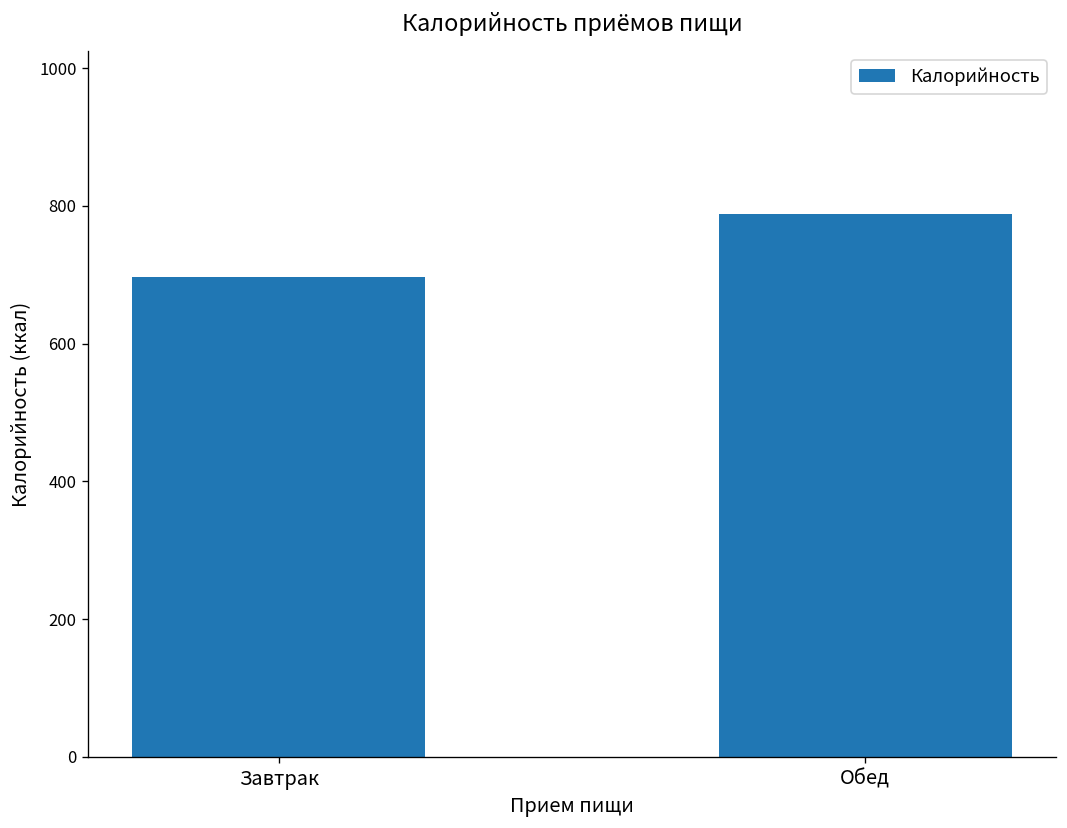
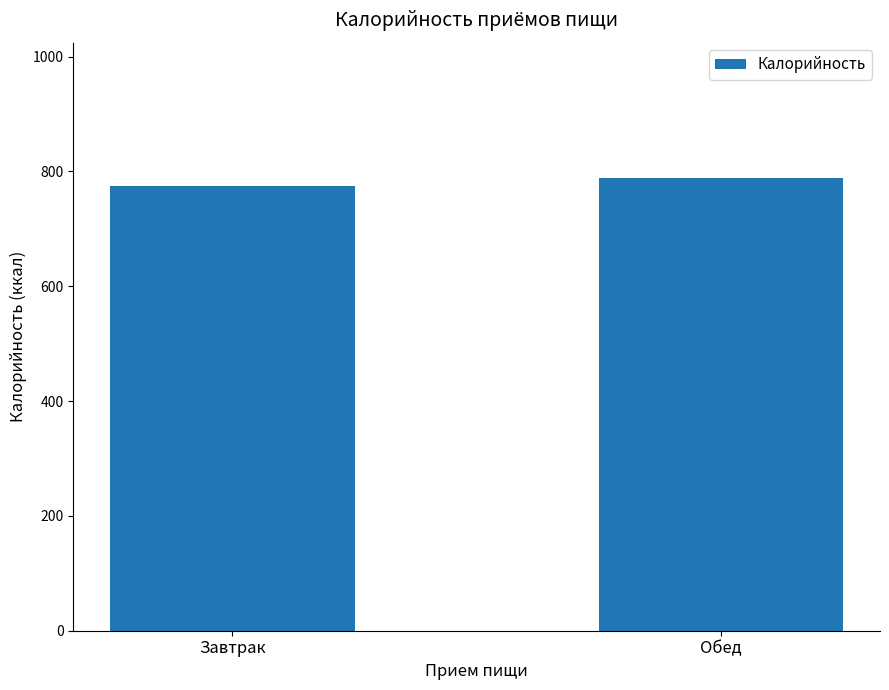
  {
-   "Завтрак": 700,
+   "Завтрак": 780,
    "Обед": 790
  }
